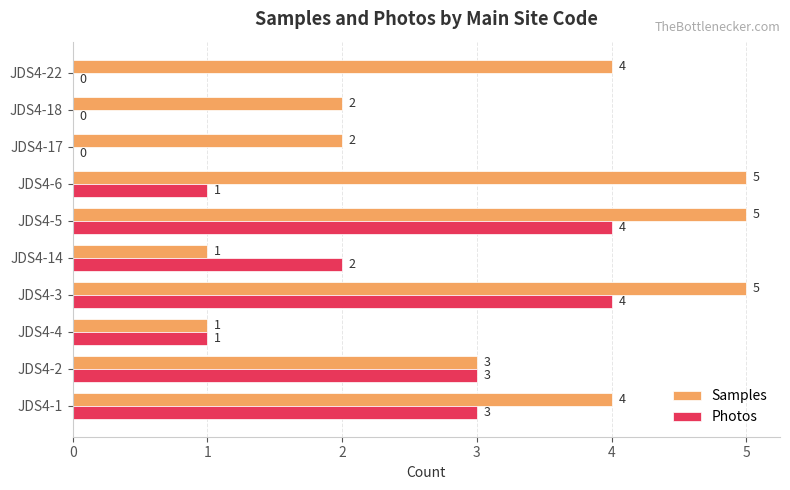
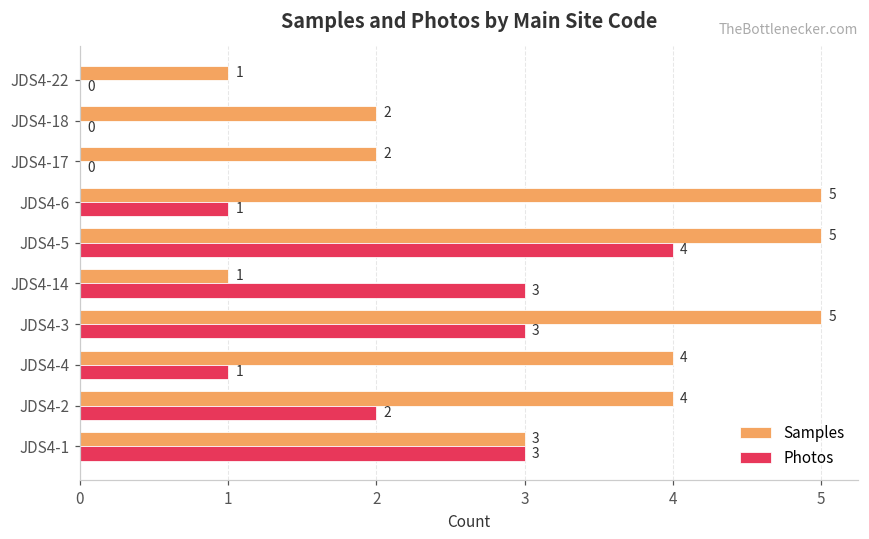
  {
    "Samples": {
-     "JDS4-22": 4,
+     "JDS4-22": 1,
      "JDS4-18": 2,
      "JDS4-17": 2,
      "JDS4-6": 5,
      "JDS4-5": 5,
      "JDS4-14": 1,
      "JDS4-3": 5,
-     "JDS4-4": 1,
-     "JDS4-2": 3,
-     "JDS4-1": 4
+     "JDS4-4": 4,
+     "JDS4-2": 4,
+     "JDS4-1": 3
    },
    "Photos": {
      "JDS4-22": 0,
      "JDS4-18": 0,
      "JDS4-17": 0,
      "JDS4-6": 1,
      "JDS4-5": 4,
-     "JDS4-14": 2,
-     "JDS4-3": 4,
+     "JDS4-14": 3,
+     "JDS4-3": 3,
      "JDS4-4": 1,
-     "JDS4-2": 3,
+     "JDS4-2": 2,
      "JDS4-1": 3
    }
  }
